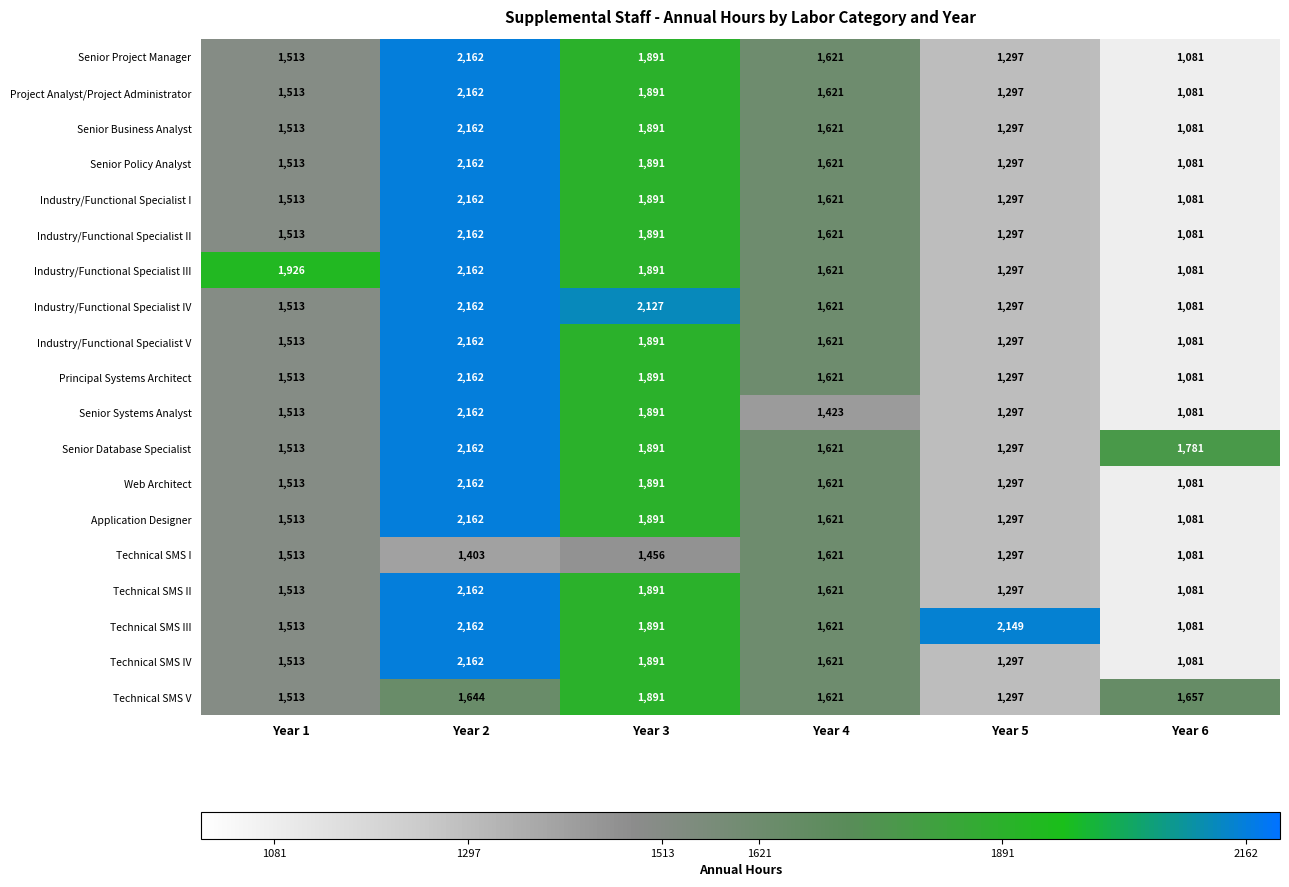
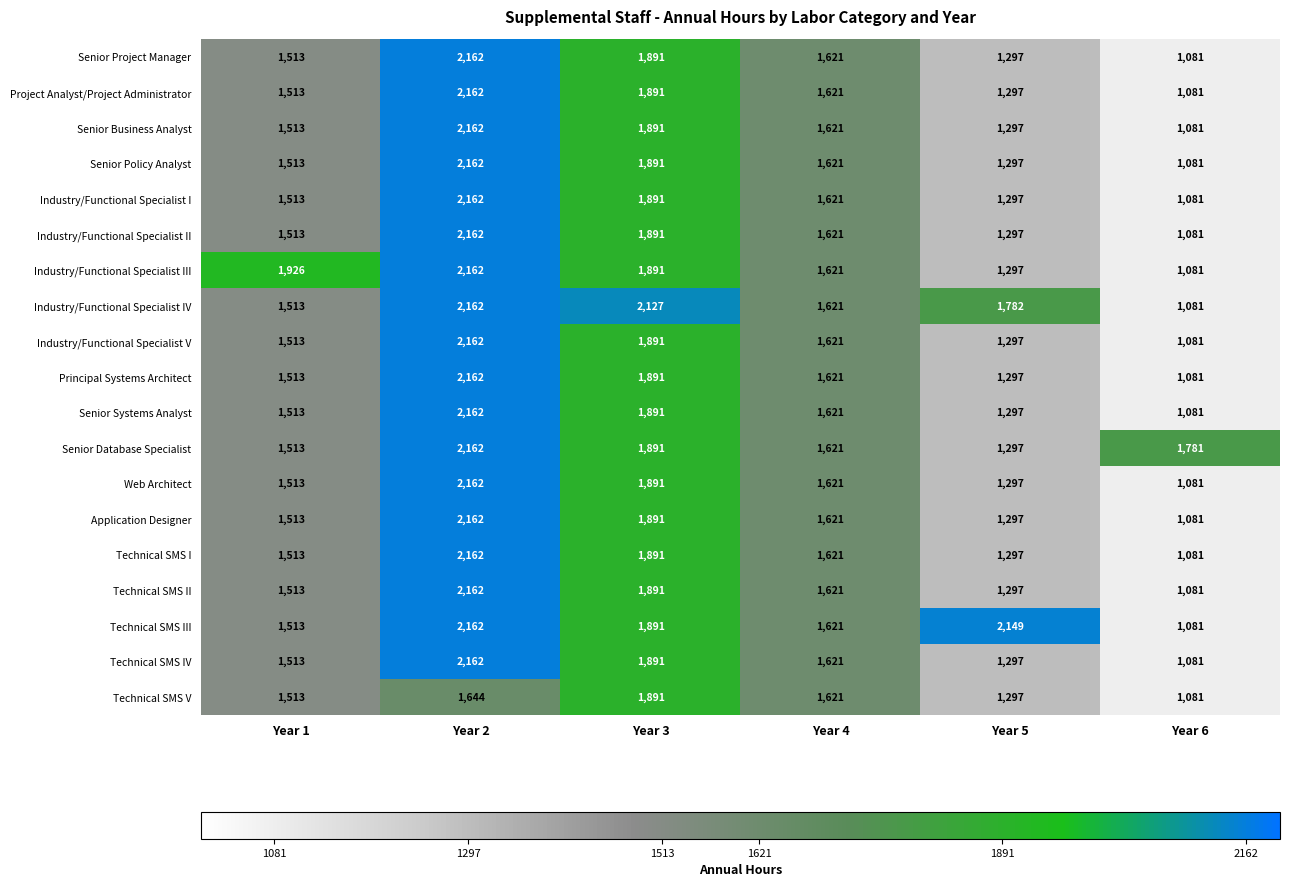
  {
    "Senior Project Manager": {
      "Year 1": "1,513",
      "Year 2": "2,162",
      "Year 3": "1,891",
      "Year 4": "1,621",
      "Year 5": "1,297",
      "Year 6": "1,081"
    },
    "Project Analyst/Project Administrator": {
      "Year 1": "1,513",
      "Year 2": "2,162",
      "Year 3": "1,891",
      "Year 4": "1,621",
      "Year 5": "1,297",
      "Year 6": "1,081"
    },
    "Senior Business Analyst": {
      "Year 1": "1,513",
      "Year 2": "2,162",
      "Year 3": "1,891",
      "Year 4": "1,621",
      "Year 5": "1,297",
      "Year 6": "1,081"
    },
    "Senior Policy Analyst": {
      "Year 1": "1,513",
      "Year 2": "2,162",
      "Year 3": "1,891",
      "Year 4": "1,621",
      "Year 5": "1,297",
      "Year 6": "1,081"
    },
    "Industry/Functional Specialist I": {
      "Year 1": "1,513",
      "Year 2": "2,162",
      "Year 3": "1,891",
      "Year 4": "1,621",
      "Year 5": "1,297",
      "Year 6": "1,081"
    },
    "Industry/Functional Specialist II": {
      "Year 1": "1,513",
      "Year 2": "2,162",
      "Year 3": "1,891",
      "Year 4": "1,621",
      "Year 5": "1,297",
      "Year 6": "1,081"
    },
    "Industry/Functional Specialist III": {
      "Year 1": "1,926",
      "Year 2": "2,162",
      "Year 3": "1,891",
      "Year 4": "1,621",
      "Year 5": "1,297",
      "Year 6": "1,081"
    },
    "Industry/Functional Specialist IV": {
      "Year 1": "1,513",
      "Year 2": "2,162",
      "Year 3": "2,127",
      "Year 4": "1,621",
-     "Year 5": "1,297",
+     "Year 5": "1,782",
      "Year 6": "1,081"
    },
    "Industry/Functional Specialist V": {
      "Year 1": "1,513",
      "Year 2": "2,162",
      "Year 3": "1,891",
      "Year 4": "1,621",
      "Year 5": "1,297",
      "Year 6": "1,081"
    },
    "Principal Systems Architect": {
      "Year 1": "1,513",
      "Year 2": "2,162",
      "Year 3": "1,891",
      "Year 4": "1,621",
      "Year 5": "1,297",
      "Year 6": "1,081"
    },
    "Senior Systems Analyst": {
      "Year 1": "1,513",
      "Year 2": "2,162",
      "Year 3": "1,891",
-     "Year 4": "1,423",
+     "Year 4": "1,621",
      "Year 5": "1,297",
      "Year 6": "1,081"
    },
    "Senior Database Specialist": {
      "Year 1": "1,513",
      "Year 2": "2,162",
      "Year 3": "1,891",
      "Year 4": "1,621",
      "Year 5": "1,297",
      "Year 6": "1,781"
    },
    "Web Architect": {
      "Year 1": "1,513",
      "Year 2": "2,162",
      "Year 3": "1,891",
      "Year 4": "1,621",
      "Year 5": "1,297",
      "Year 6": "1,081"
    },
    "Application Designer": {
      "Year 1": "1,513",
      "Year 2": "2,162",
      "Year 3": "1,891",
      "Year 4": "1,621",
      "Year 5": "1,297",
      "Year 6": "1,081"
    },
    "Technical SMS I": {
      "Year 1": "1,513",
-     "Year 2": "1,403",
-     "Year 3": "1,456",
+     "Year 2": "2,162",
+     "Year 3": "1,891",
      "Year 4": "1,621",
      "Year 5": "1,297",
      "Year 6": "1,081"
    },
    "Technical SMS II": {
      "Year 1": "1,513",
      "Year 2": "2,162",
      "Year 3": "1,891",
      "Year 4": "1,621",
      "Year 5": "1,297",
      "Year 6": "1,081"
    },
    "Technical SMS III": {
      "Year 1": "1,513",
      "Year 2": "2,162",
      "Year 3": "1,891",
      "Year 4": "1,621",
      "Year 5": "2,149",
      "Year 6": "1,081"
    },
    "Technical SMS IV": {
      "Year 1": "1,513",
      "Year 2": "2,162",
      "Year 3": "1,891",
      "Year 4": "1,621",
      "Year 5": "1,297",
      "Year 6": "1,081"
    },
    "Technical SMS V": {
      "Year 1": "1,513",
      "Year 2": "1,644",
      "Year 3": "1,891",
      "Year 4": "1,621",
      "Year 5": "1,297",
-     "Year 6": "1,657"
+     "Year 6": "1,081"
    }
  }
